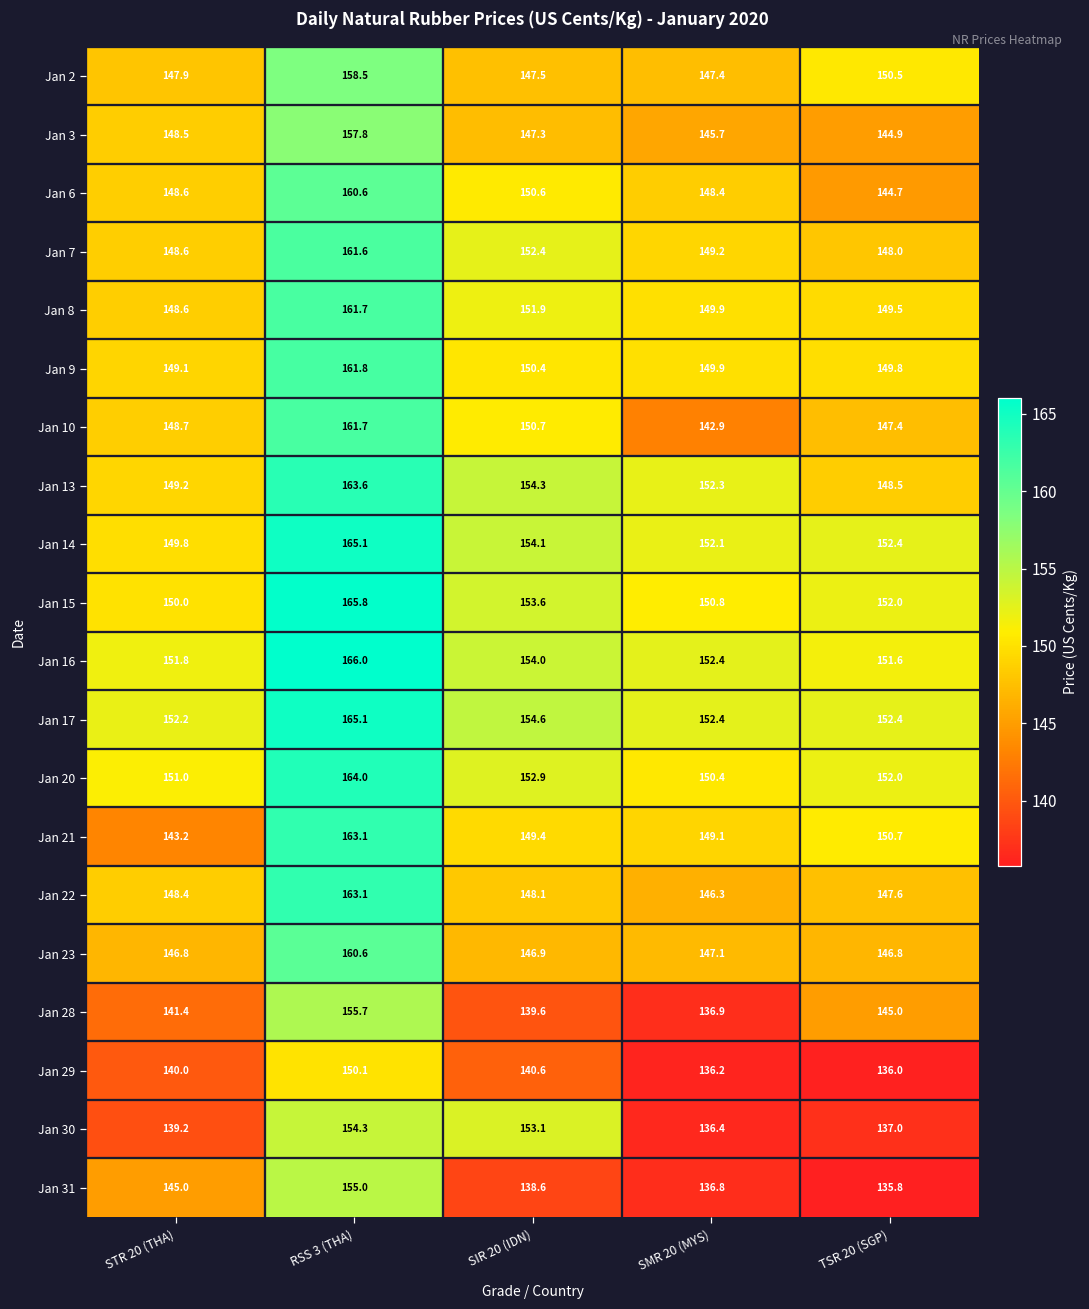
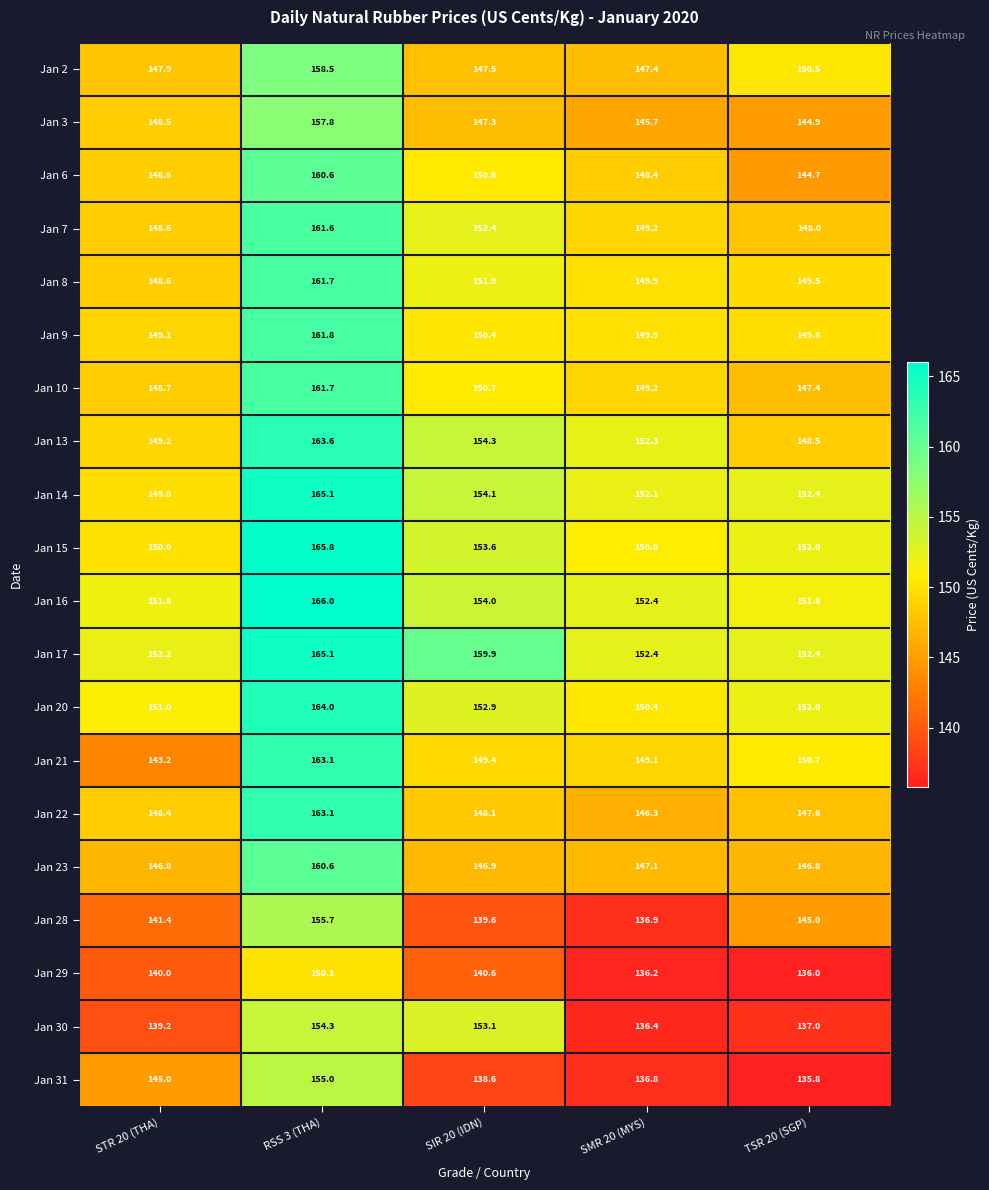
  {
    "Jan 2": {
      "STR 20 (THA)": 147.9,
      "RSS 3 (THA)": 158.5,
      "SIR 20 (IDN)": 147.5,
      "SMR 20 (MYS)": 147.4,
      "TSR 20 (SGP)": 150.5
    },
    "Jan 3": {
      "STR 20 (THA)": 148.5,
      "RSS 3 (THA)": 157.8,
      "SIR 20 (IDN)": 147.3,
      "SMR 20 (MYS)": 145.7,
      "TSR 20 (SGP)": 144.9
    },
    "Jan 6": {
      "STR 20 (THA)": 148.6,
      "RSS 3 (THA)": 160.6,
      "SIR 20 (IDN)": 150.6,
      "SMR 20 (MYS)": 148.4,
      "TSR 20 (SGP)": 144.7
    },
    "Jan 7": {
      "STR 20 (THA)": 148.6,
      "RSS 3 (THA)": 161.6,
      "SIR 20 (IDN)": 152.4,
      "SMR 20 (MYS)": 149.2,
      "TSR 20 (SGP)": 148.0
    },
    "Jan 8": {
      "STR 20 (THA)": 148.6,
      "RSS 3 (THA)": 161.7,
      "SIR 20 (IDN)": 151.9,
      "SMR 20 (MYS)": 149.9,
      "TSR 20 (SGP)": 149.5
    },
    "Jan 9": {
      "STR 20 (THA)": 149.1,
      "RSS 3 (THA)": 161.8,
      "SIR 20 (IDN)": 150.4,
      "SMR 20 (MYS)": 149.9,
      "TSR 20 (SGP)": 149.8
    },
    "Jan 10": {
      "STR 20 (THA)": 148.7,
      "RSS 3 (THA)": 161.7,
      "SIR 20 (IDN)": 150.7,
-     "SMR 20 (MYS)": 142.9,
+     "SMR 20 (MYS)": 149.2,
      "TSR 20 (SGP)": 147.4
    },
    "Jan 13": {
      "STR 20 (THA)": 149.2,
      "RSS 3 (THA)": 163.6,
      "SIR 20 (IDN)": 154.3,
      "SMR 20 (MYS)": 152.3,
      "TSR 20 (SGP)": 148.5
    },
    "Jan 14": {
      "STR 20 (THA)": 149.8,
      "RSS 3 (THA)": 165.1,
      "SIR 20 (IDN)": 154.1,
      "SMR 20 (MYS)": 152.1,
      "TSR 20 (SGP)": 152.4
    },
    "Jan 15": {
      "STR 20 (THA)": 150.0,
      "RSS 3 (THA)": 165.8,
      "SIR 20 (IDN)": 153.6,
      "SMR 20 (MYS)": 150.8,
      "TSR 20 (SGP)": 152.0
    },
    "Jan 16": {
      "STR 20 (THA)": 151.8,
      "RSS 3 (THA)": 166.0,
      "SIR 20 (IDN)": 154.0,
      "SMR 20 (MYS)": 152.4,
      "TSR 20 (SGP)": 151.6
    },
    "Jan 17": {
      "STR 20 (THA)": 152.2,
      "RSS 3 (THA)": 165.1,
-     "SIR 20 (IDN)": 154.6,
+     "SIR 20 (IDN)": 159.9,
      "SMR 20 (MYS)": 152.4,
      "TSR 20 (SGP)": 152.4
    },
    "Jan 20": {
      "STR 20 (THA)": 151.0,
      "RSS 3 (THA)": 164.0,
      "SIR 20 (IDN)": 152.9,
      "SMR 20 (MYS)": 150.4,
      "TSR 20 (SGP)": 152.0
    },
    "Jan 21": {
      "STR 20 (THA)": 143.2,
      "RSS 3 (THA)": 163.1,
      "SIR 20 (IDN)": 149.4,
      "SMR 20 (MYS)": 149.1,
      "TSR 20 (SGP)": 150.7
    },
    "Jan 22": {
      "STR 20 (THA)": 148.4,
      "RSS 3 (THA)": 163.1,
      "SIR 20 (IDN)": 148.1,
      "SMR 20 (MYS)": 146.3,
      "TSR 20 (SGP)": 147.6
    },
    "Jan 23": {
      "STR 20 (THA)": 146.8,
      "RSS 3 (THA)": 160.6,
      "SIR 20 (IDN)": 146.9,
      "SMR 20 (MYS)": 147.1,
      "TSR 20 (SGP)": 146.8
    },
    "Jan 28": {
      "STR 20 (THA)": 141.4,
      "RSS 3 (THA)": 155.7,
      "SIR 20 (IDN)": 139.6,
      "SMR 20 (MYS)": 136.9,
      "TSR 20 (SGP)": 145.0
    },
    "Jan 29": {
      "STR 20 (THA)": 140.0,
      "RSS 3 (THA)": 150.1,
      "SIR 20 (IDN)": 140.6,
      "SMR 20 (MYS)": 136.2,
      "TSR 20 (SGP)": 136.0
    },
    "Jan 30": {
      "STR 20 (THA)": 139.2,
      "RSS 3 (THA)": 154.3,
      "SIR 20 (IDN)": 153.1,
      "SMR 20 (MYS)": 136.4,
      "TSR 20 (SGP)": 137.0
    },
    "Jan 31": {
      "STR 20 (THA)": 145.0,
      "RSS 3 (THA)": 155.0,
      "SIR 20 (IDN)": 138.6,
      "SMR 20 (MYS)": 136.8,
      "TSR 20 (SGP)": 135.8
    }
  }
